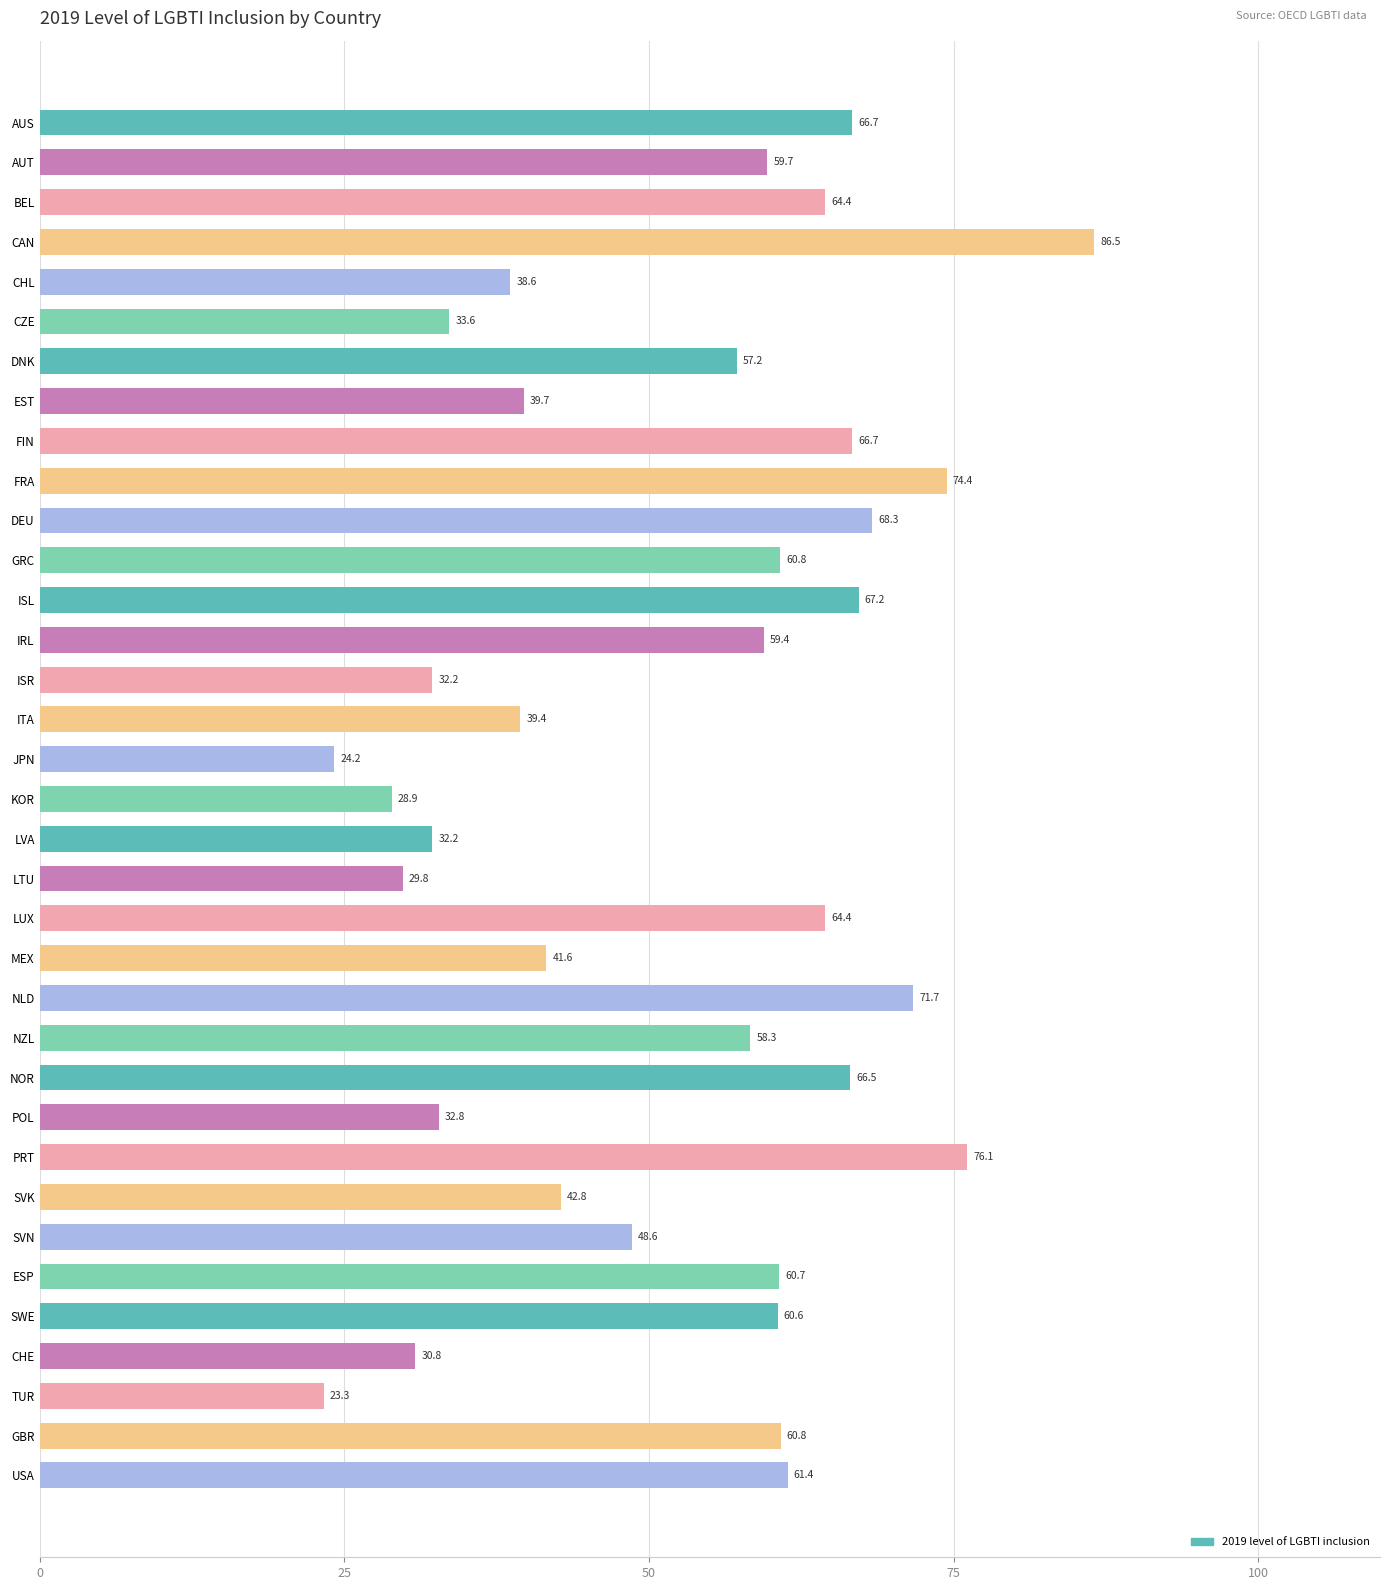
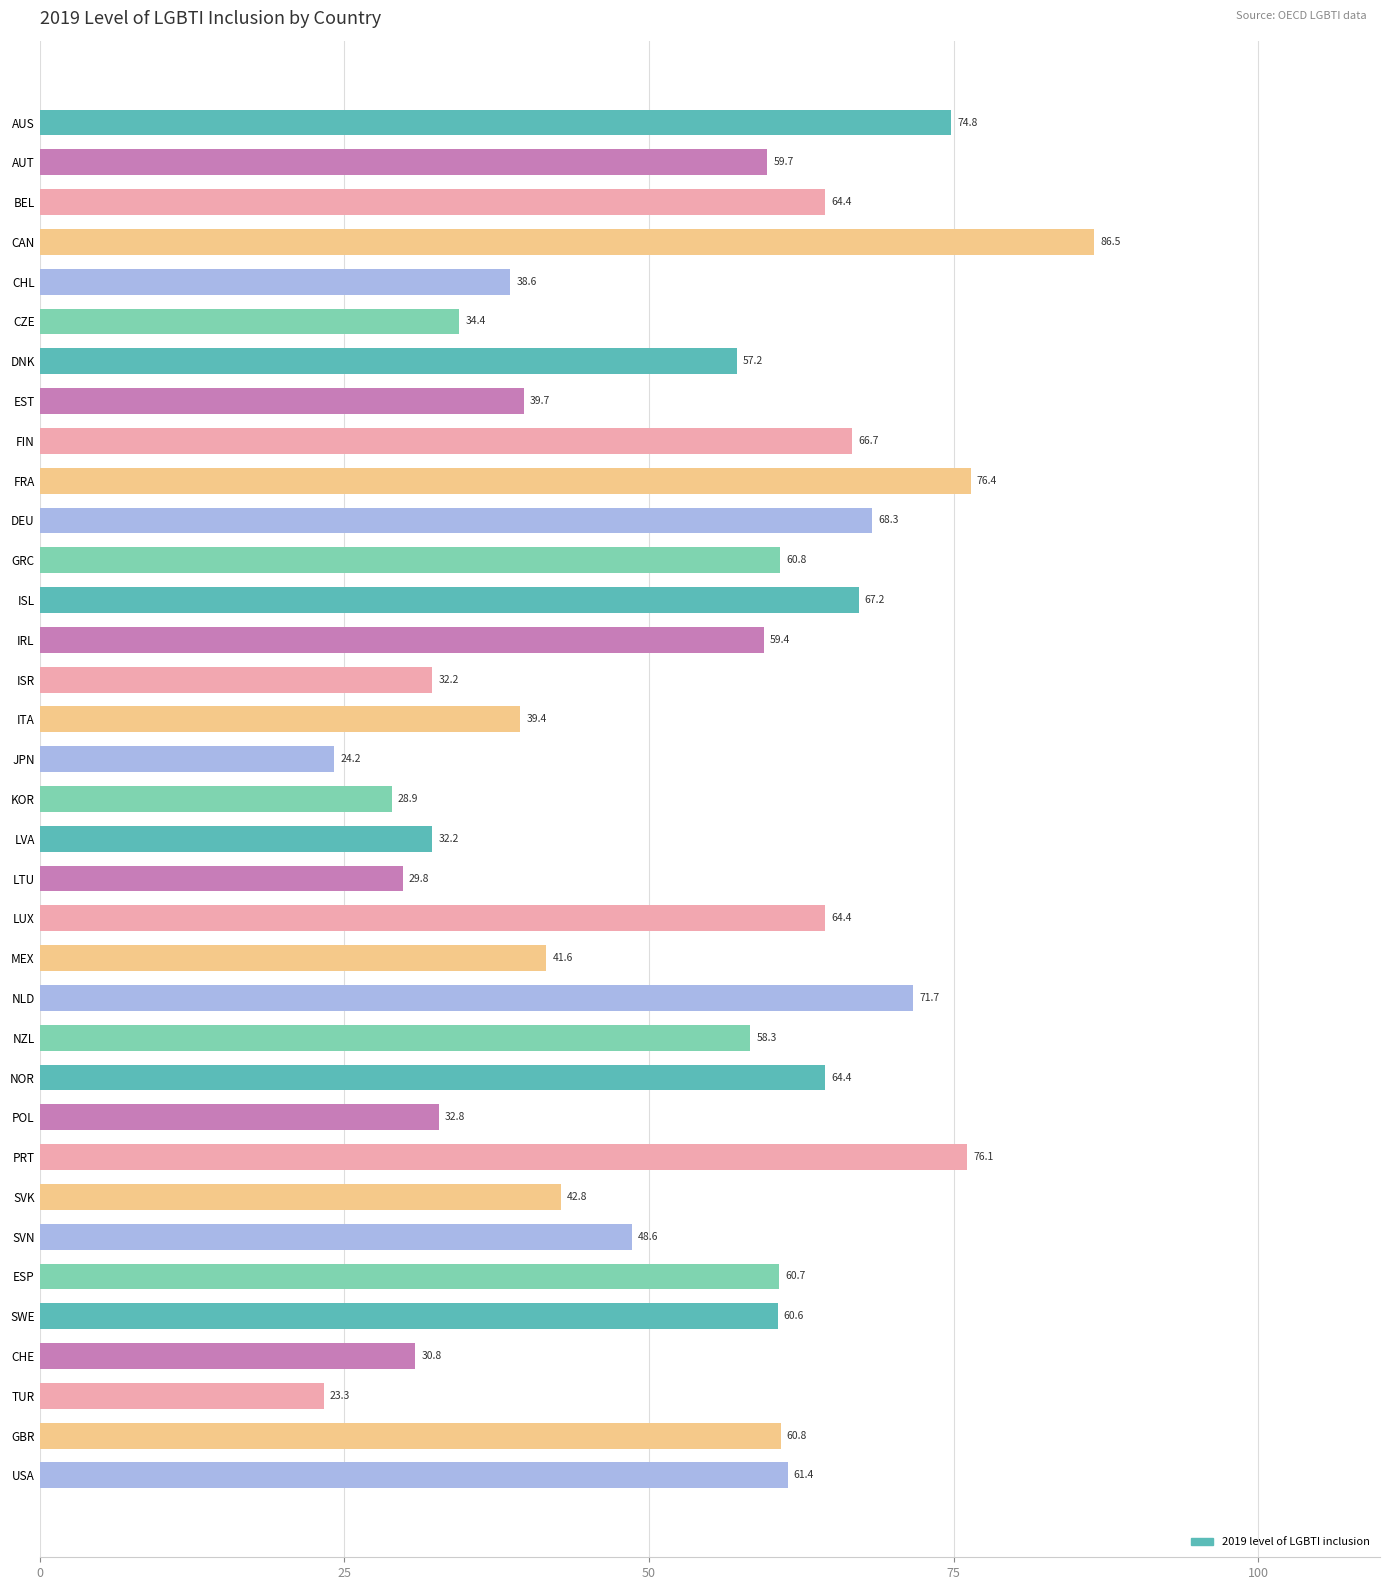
  {
-   "AUS": 66.7,
+   "AUS": 74.8,
    "AUT": 59.7,
    "BEL": 64.4,
    "CAN": 86.5,
    "CHL": 38.6,
-   "CZE": 33.6,
+   "CZE": 34.4,
    "DNK": 57.2,
    "EST": 39.7,
    "FIN": 66.7,
-   "FRA": 74.4,
+   "FRA": 76.4,
    "DEU": 68.3,
    "GRC": 60.8,
    "ISL": 67.2,
    "IRL": 59.4,
    "ISR": 32.2,
    "ITA": 39.4,
    "JPN": 24.2,
    "KOR": 28.9,
    "LVA": 32.2,
    "LTU": 29.8,
    "LUX": 64.4,
    "MEX": 41.6,
    "NLD": 71.7,
    "NZL": 58.3,
-   "NOR": 66.5,
+   "NOR": 64.4,
    "POL": 32.8,
    "PRT": 76.1,
    "SVK": 42.8,
    "SVN": 48.6,
    "ESP": 60.7,
    "SWE": 60.6,
    "CHE": 30.8,
    "TUR": 23.3,
    "GBR": 60.8,
    "USA": 61.4
  }
